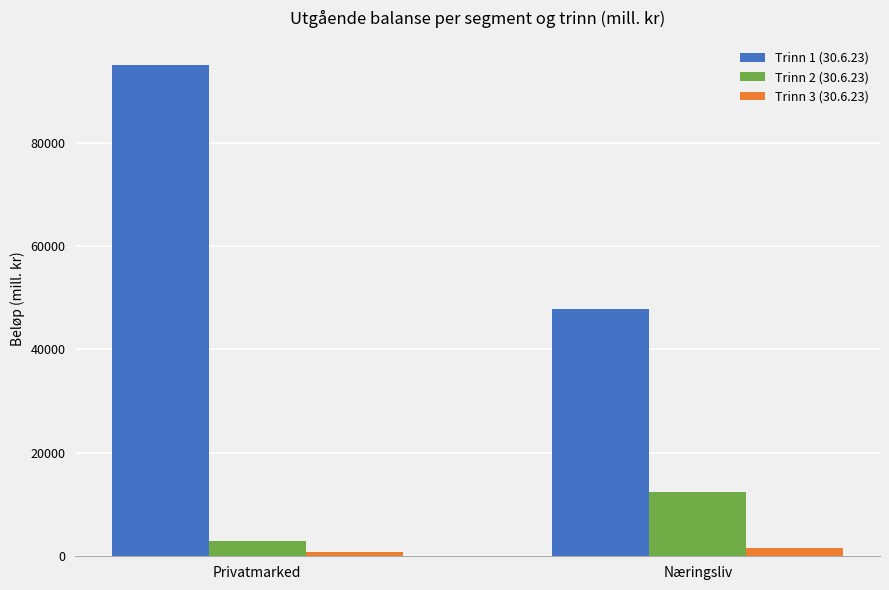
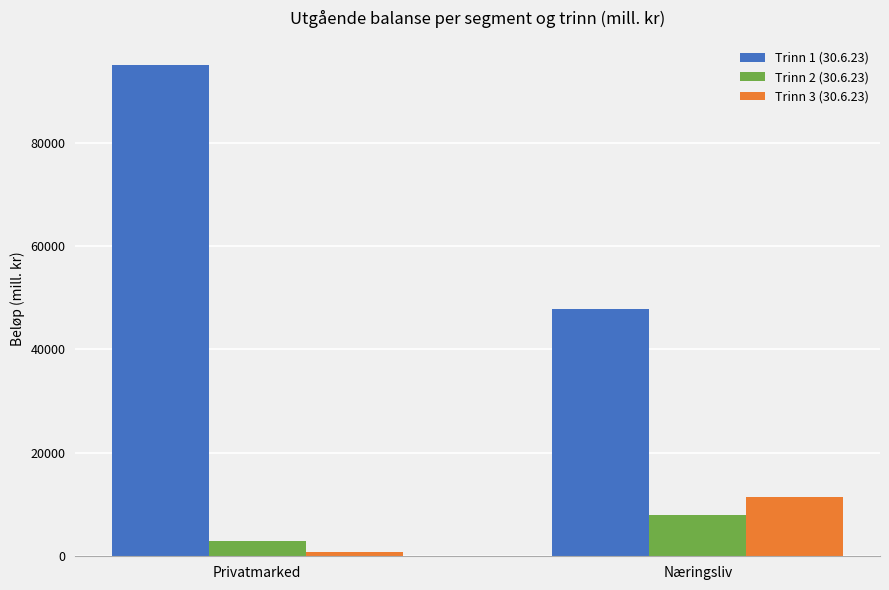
  {
    "Trinn 1 (30.6.23)": {
      "Privatmarked": 95000,
      "Næringsliv": 48000
    },
    "Trinn 2 (30.6.23)": {
      "Privatmarked": 3000,
-     "Næringsliv": 12000
+     "Næringsliv": 8000
    },
    "Trinn 3 (30.6.23)": {
      "Privatmarked": 1000,
-     "Næringsliv": 2000
+     "Næringsliv": 12000
    }
  }
